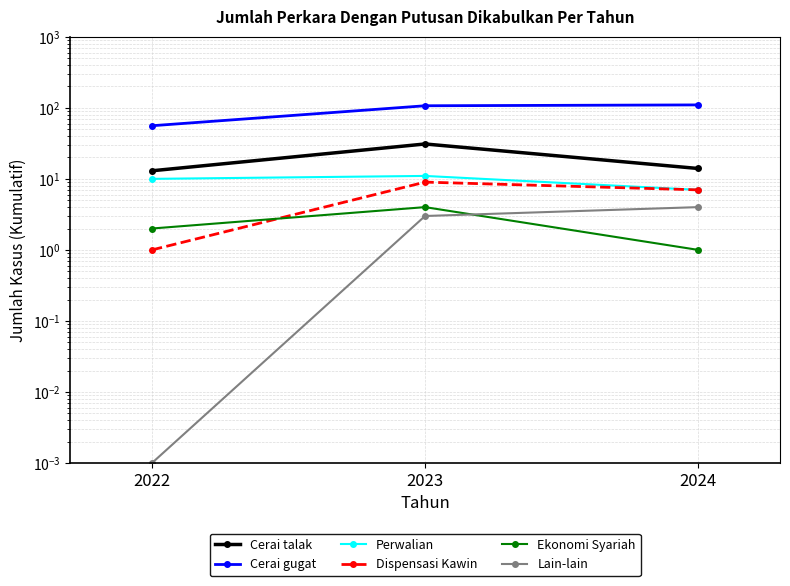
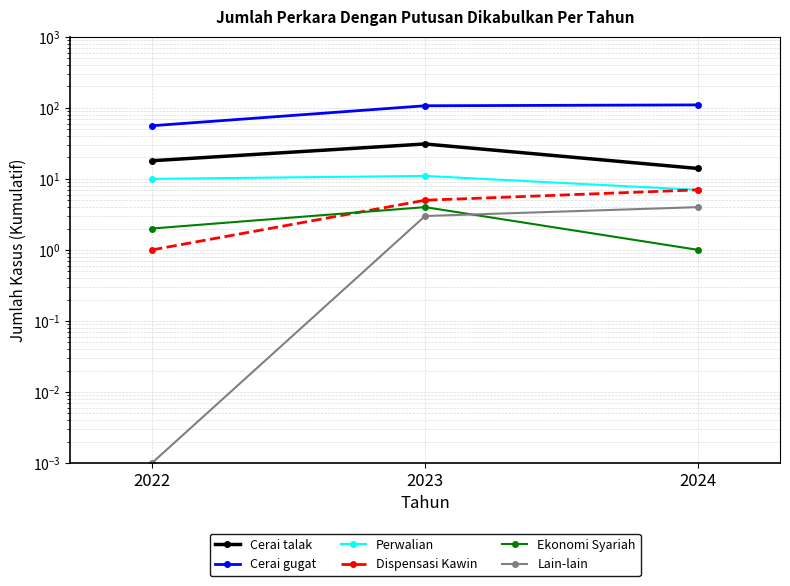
  {
    "Cerai talak": {
-     "2022": 13,
+     "2022": 18,
      "2023": 30,
      "2024": 14
    },
    "Cerai gugat": {
      "2022": 60,
      "2023": 110,
      "2024": 110
    },
    "Perwalian": {
      "2022": 10,
      "2023": 11
    },
    "Dispensasi Kawin": {
      "2022": 1,
-     "2023": 9
+     "2023": 5
    },
    "Ekonomi Syariah": {
      "2022": 2,
      "2023": 4,
      "2024": 1
    },
    "Lain-lain": {
      "2022": 0.0010,
      "2023": 3,
      "2024": 4
    }
  }
